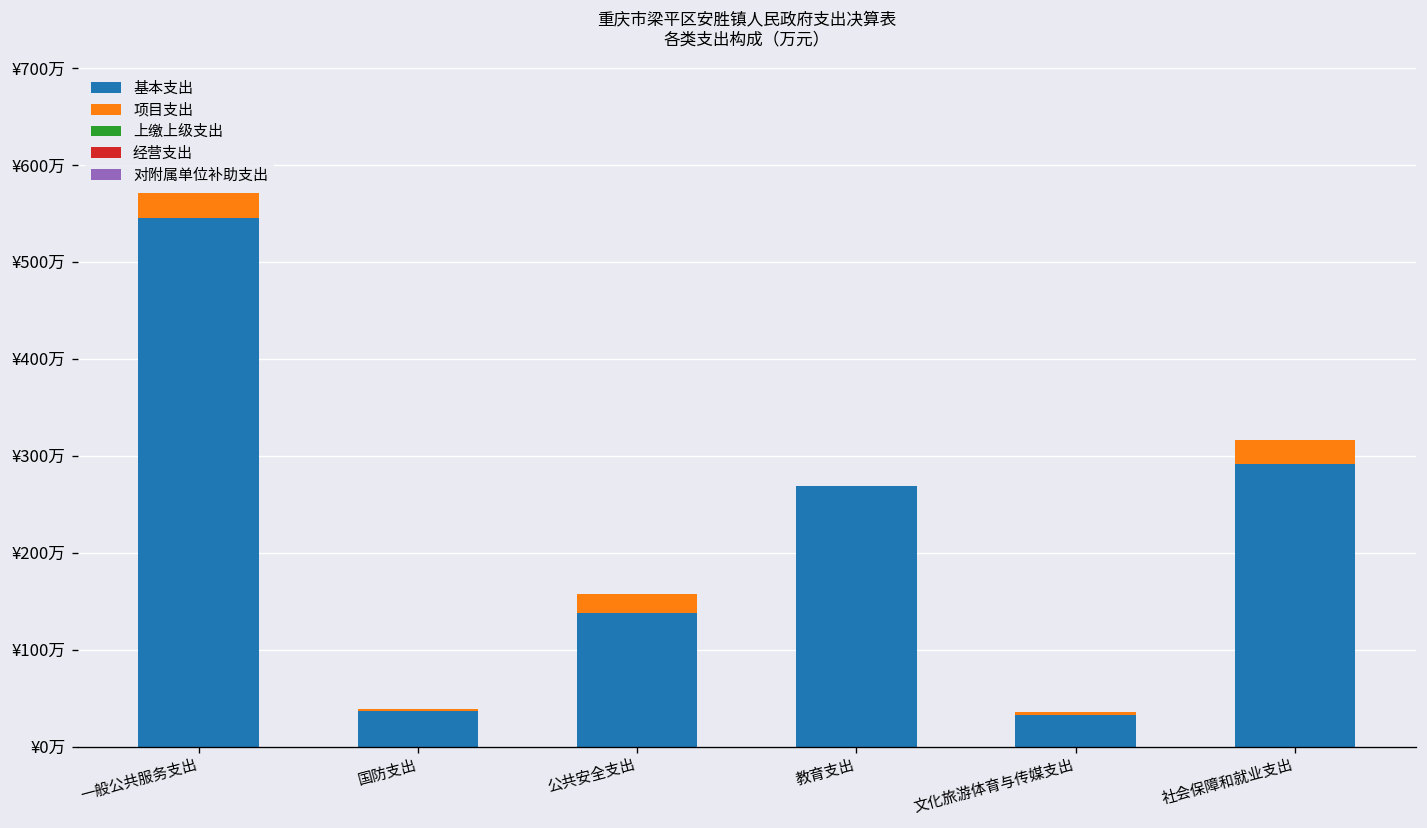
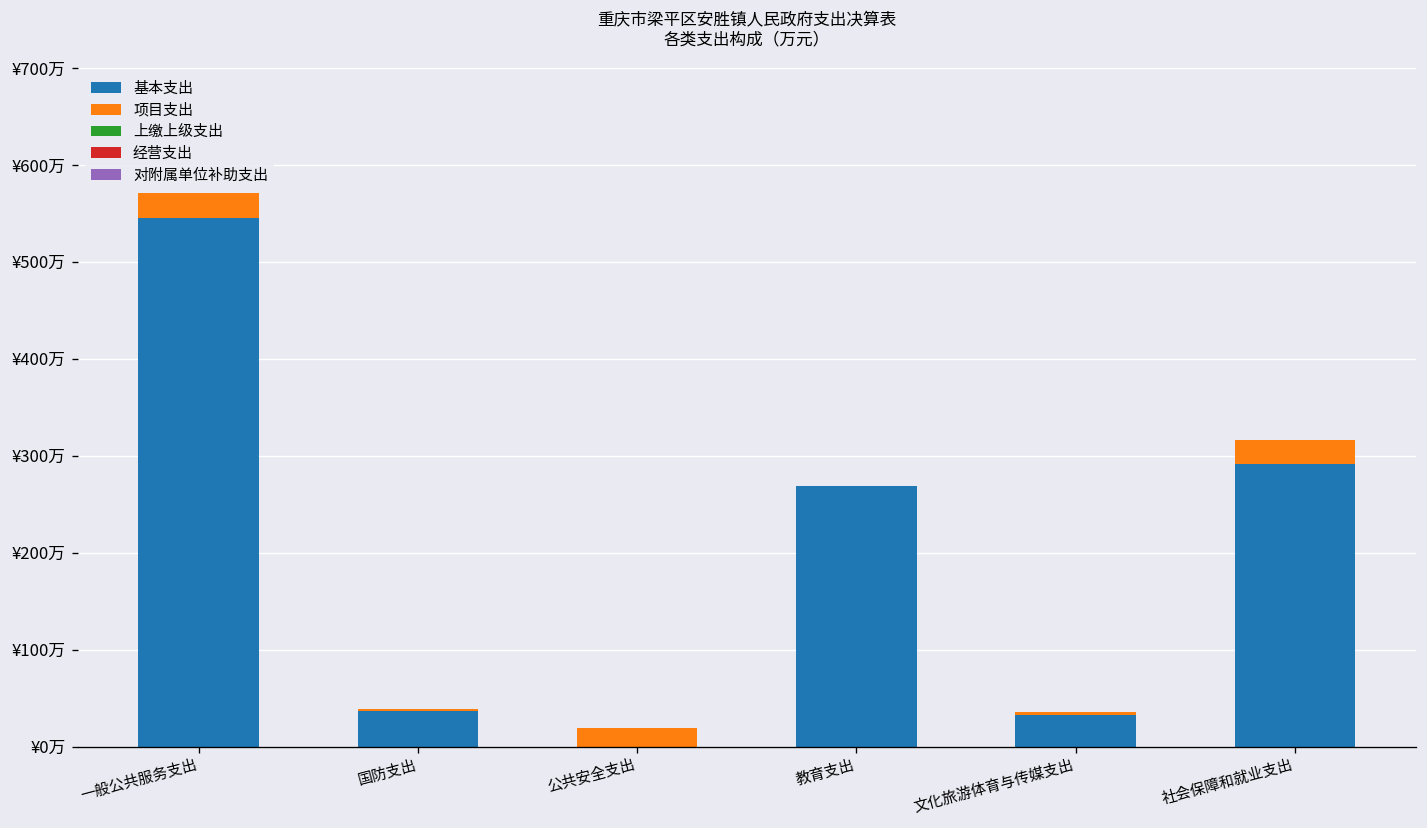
  {
    "基本支出": {
      "一般公共服务支出": "¥550万",
      "国防支出": "¥40万",
-     "公共安全支出": "¥140万",
+     "公共安全支出": "¥0万",
      "教育支出": "¥270万",
      "文化旅游体育与传媒支出": "¥30万",
      "社会保障和就业支出": "¥290万"
    },
    "对附属单位补助支出": {
      "国防支出": "¥0万",
      "教育支出": "¥0万",
      "文化旅游体育与传媒支出": "¥0万"
    }
  }
